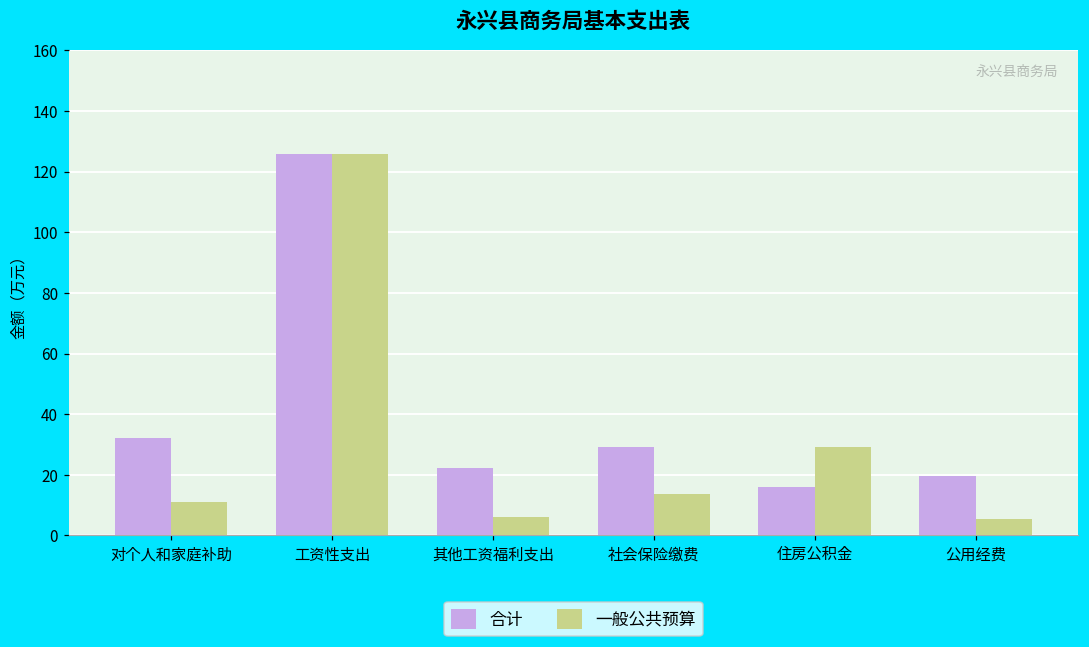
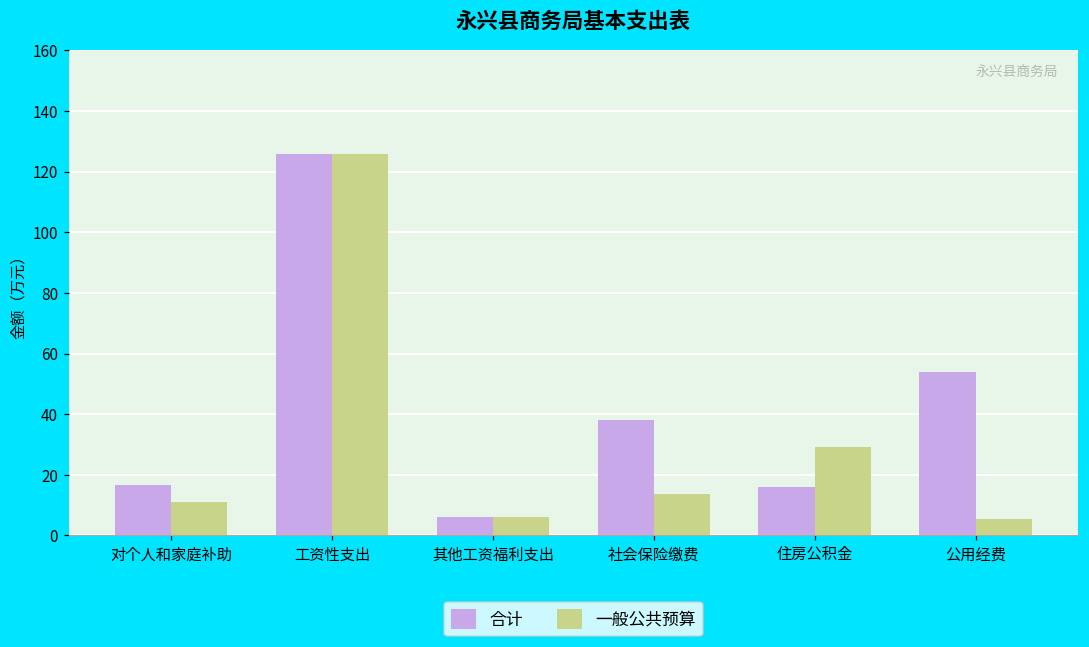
  {
    "合计": {
-     "对个人和家庭补助": 32,
+     "对个人和家庭补助": 17,
      "工资性支出": 126,
-     "其他工资福利支出": 22,
-     "社会保险缴费": 29,
+     "其他工资福利支出": 6,
+     "社会保险缴费": 38,
      "住房公积金": 16,
-     "公用经费": 20
+     "公用经费": 54
    },
    "一般公共预算": {
      "对个人和家庭补助": 11,
      "工资性支出": 126,
      "其他工资福利支出": 6,
      "社会保险缴费": 14,
      "住房公积金": 29,
      "公用经费": 5
    }
  }
